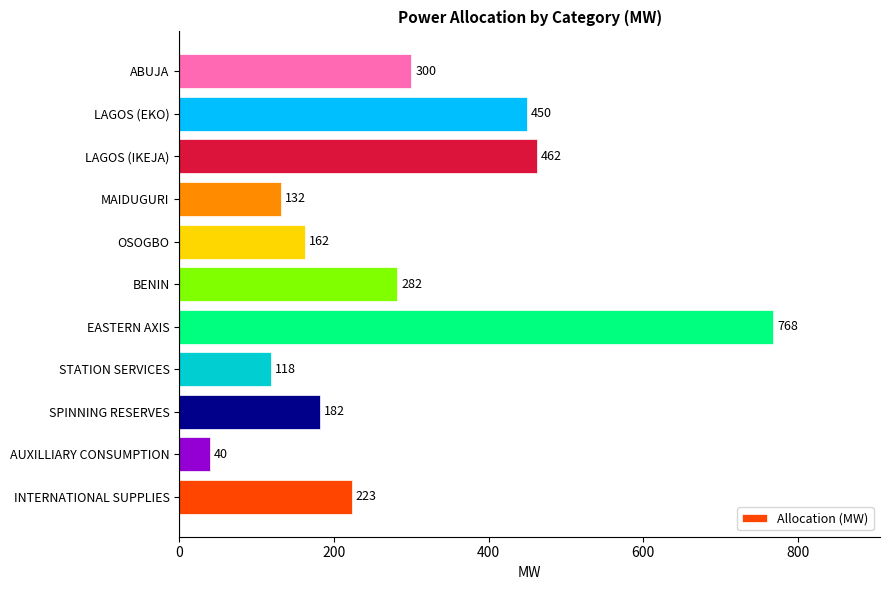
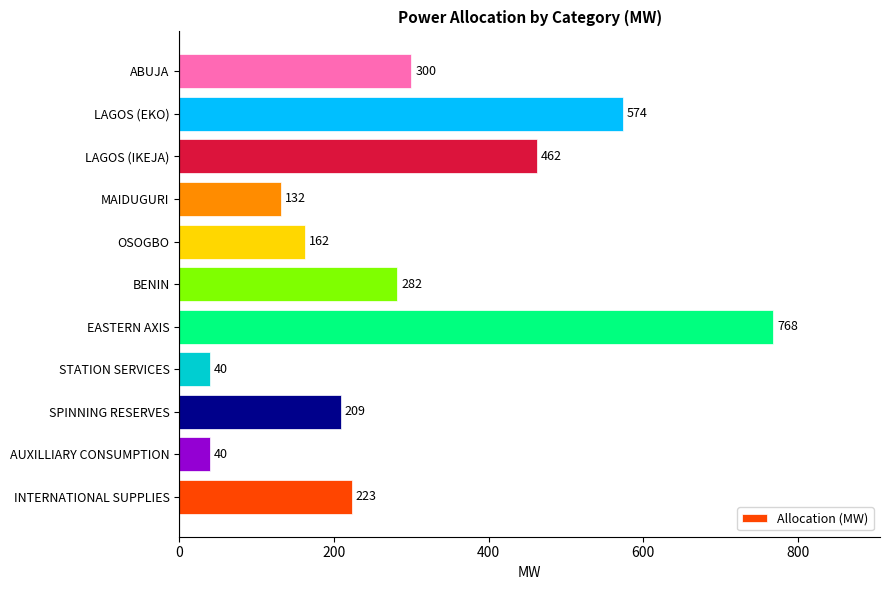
  {
    "ABUJA": 300,
-   "LAGOS (EKO)": 450,
+   "LAGOS (EKO)": 574,
    "LAGOS (IKEJA)": 462,
    "MAIDUGURI": 132,
    "OSOGBO": 162,
    "BENIN": 282,
    "EASTERN AXIS": 768,
-   "STATION SERVICES": 118,
-   "SPINNING RESERVES": 182,
+   "STATION SERVICES": 40,
+   "SPINNING RESERVES": 209,
    "AUXILLIARY CONSUMPTION": 40,
    "INTERNATIONAL SUPPLIES": 223
  }
